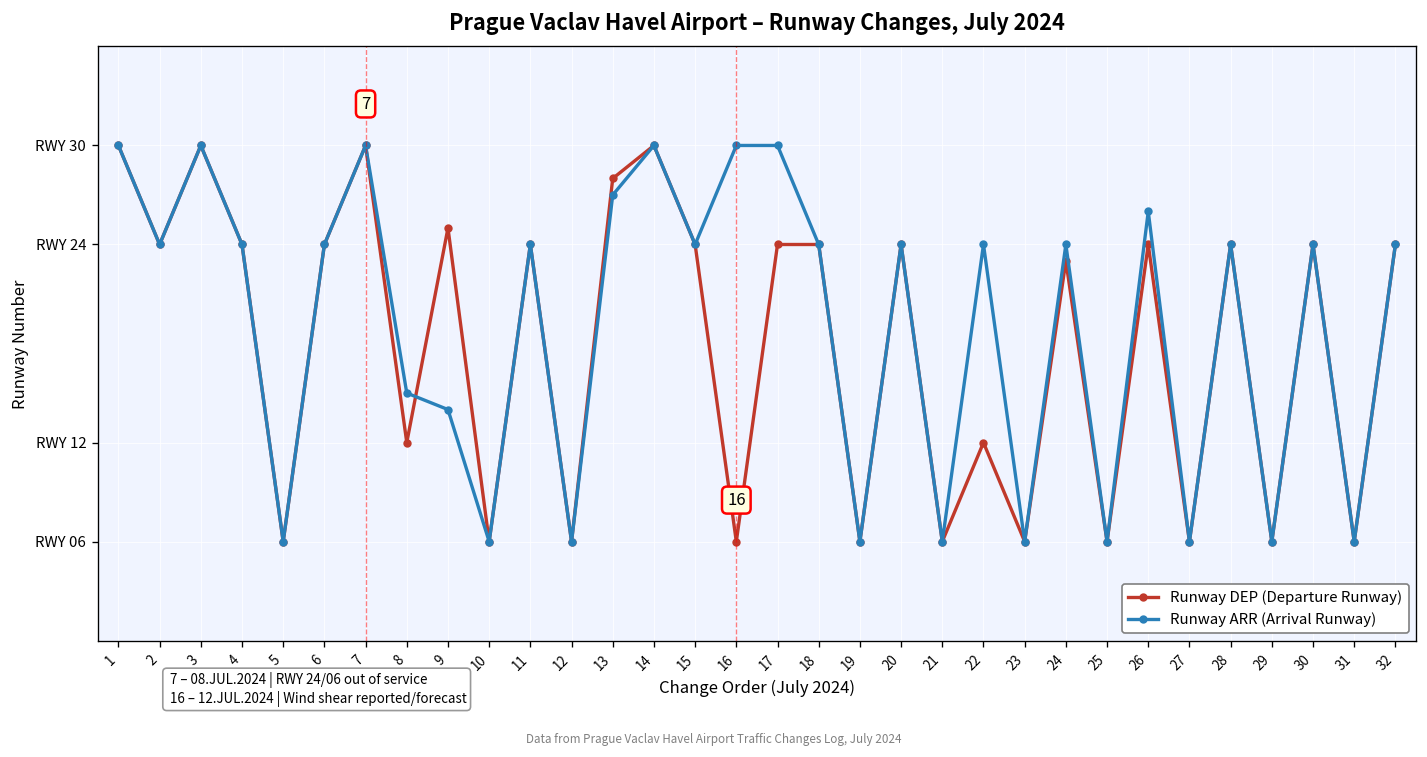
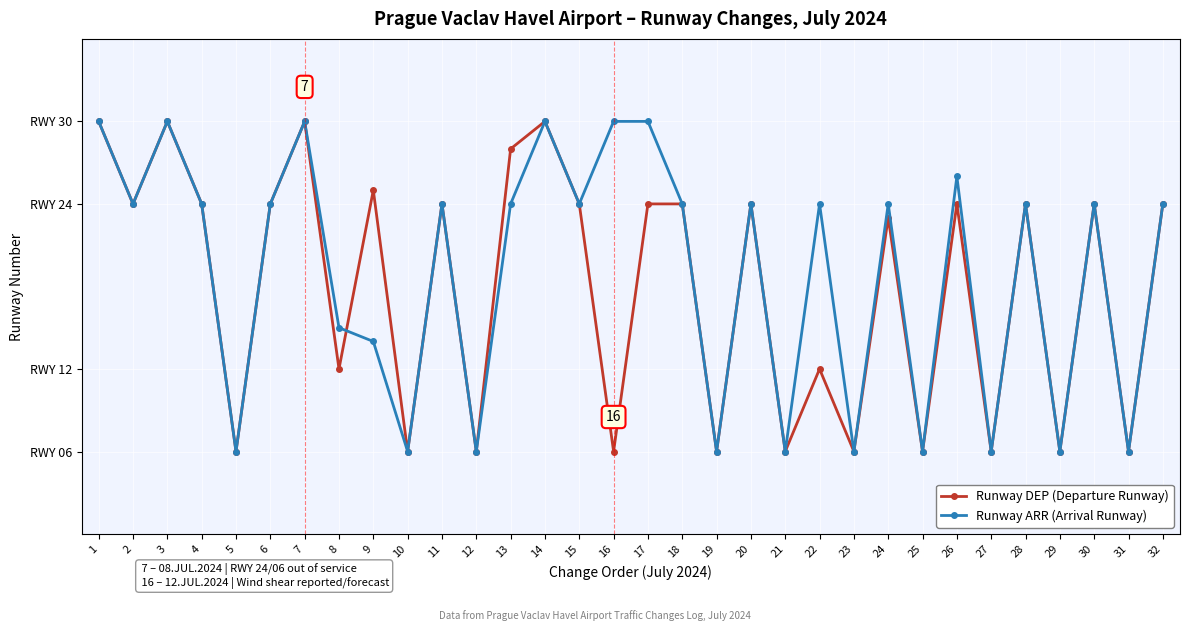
  {
    "Runway DEP (Departure Runway)": {
      "8": "RWY 12",
      "9": "RWY 25",
      "13": "RWY 28",
      "16": "RWY 6",
      "17": "RWY 24",
      "22": "RWY 12",
      "24": "RWY 23",
      "26": "RWY 24"
    },
    "Runway ARR (Arrival Runway)": {
      "8": "RWY 15",
      "9": "RWY 14",
-     "13": "RWY 27",
+     "13": "RWY 24",
      "16": "RWY 30",
      "17": "RWY 30",
      "22": "RWY 24",
      "24": "RWY 24",
      "26": "RWY 26"
    }
  }
